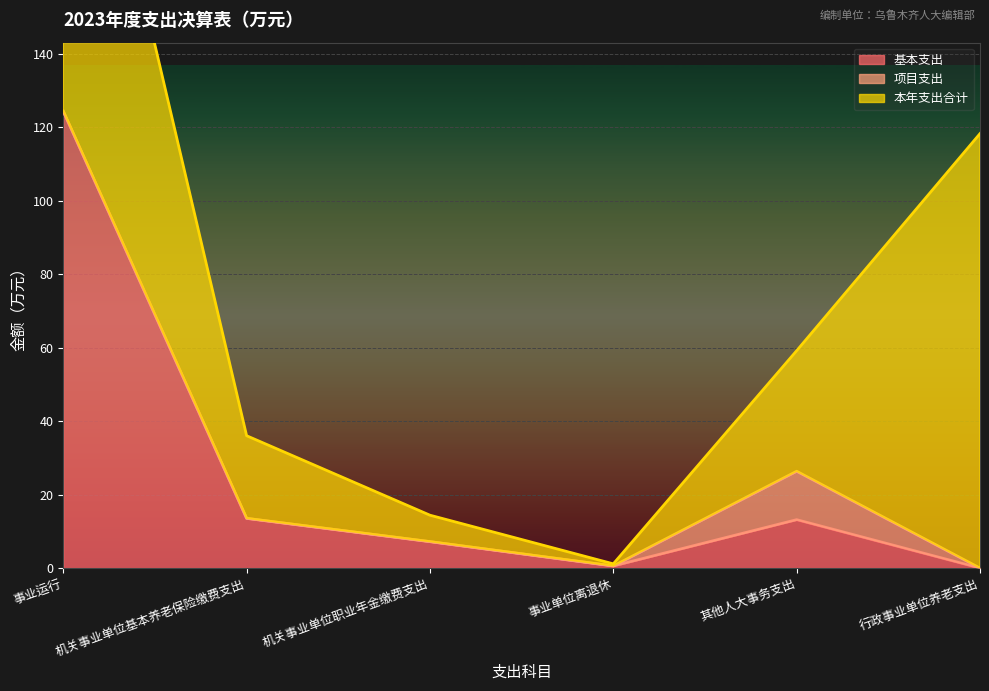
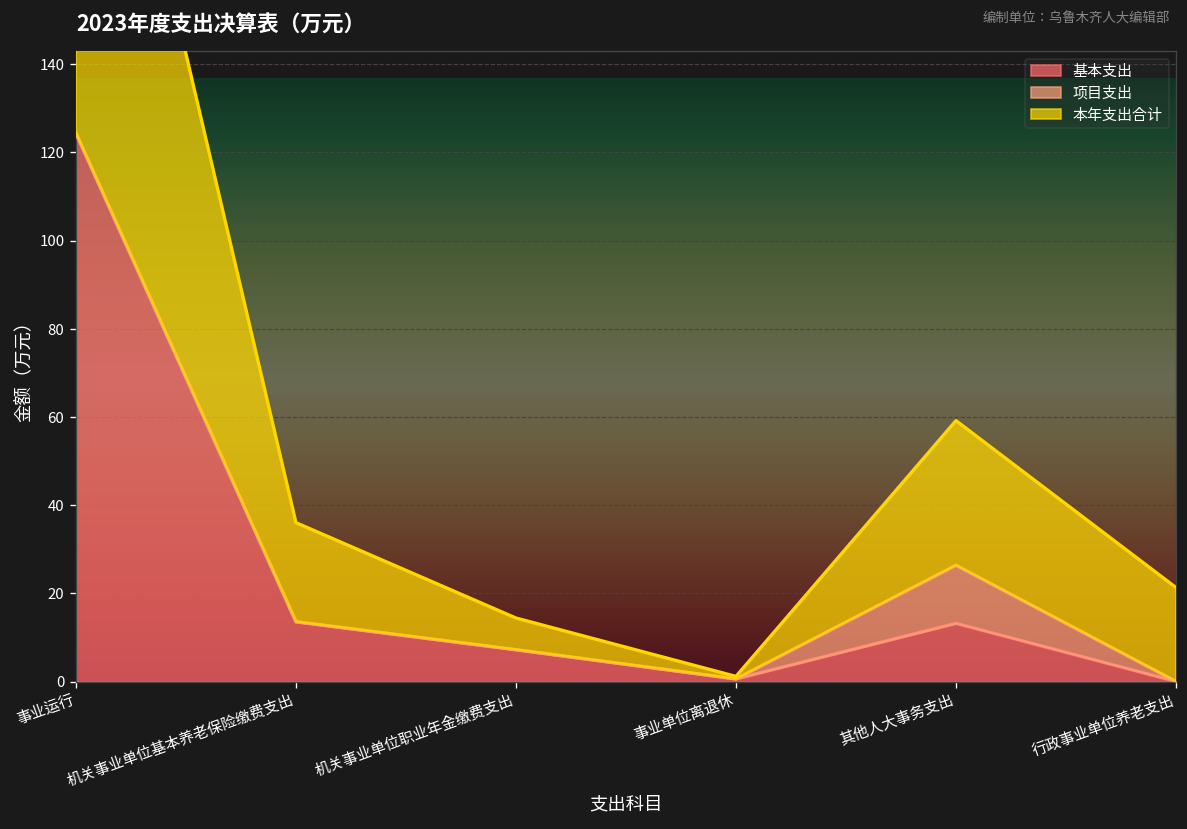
  {
    "本年支出合计": {
      "机关事业单位基本养老保险缴费支出": 22,
      "机关事业单位职业年金缴费支出": 7,
      "其他人大事务支出": 33,
-     "行政事业单位养老支出": 118
+     "行政事业单位养老支出": 21
    }
  }
